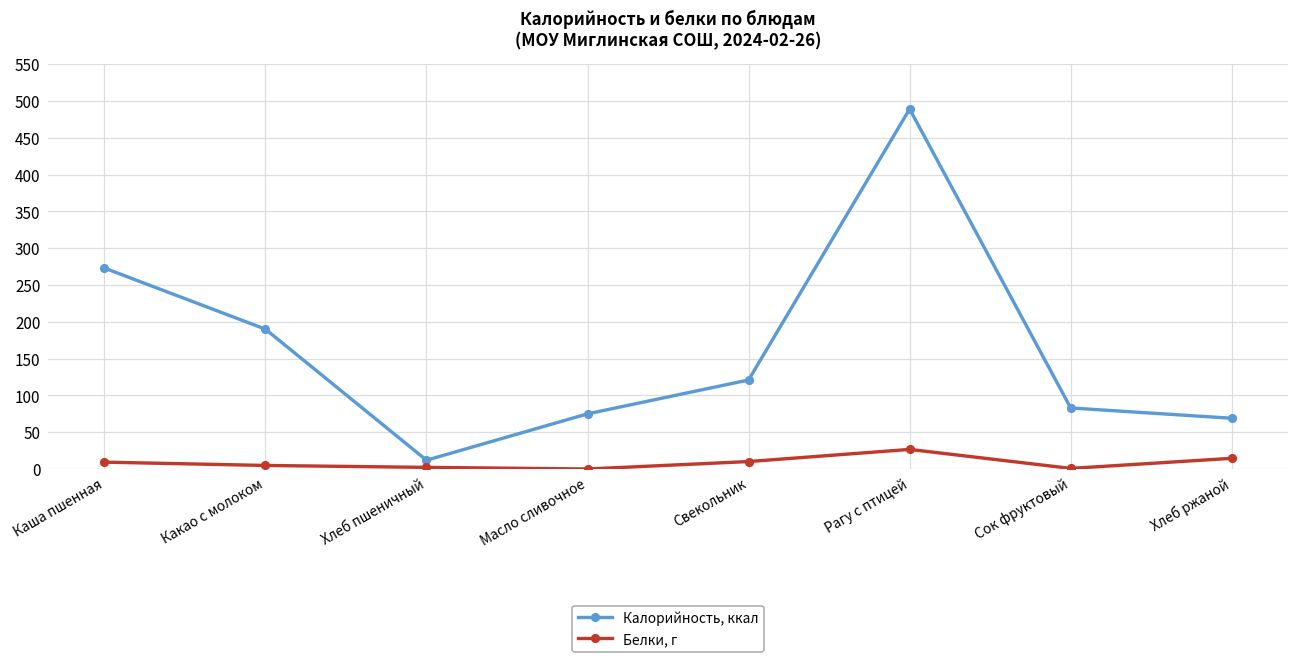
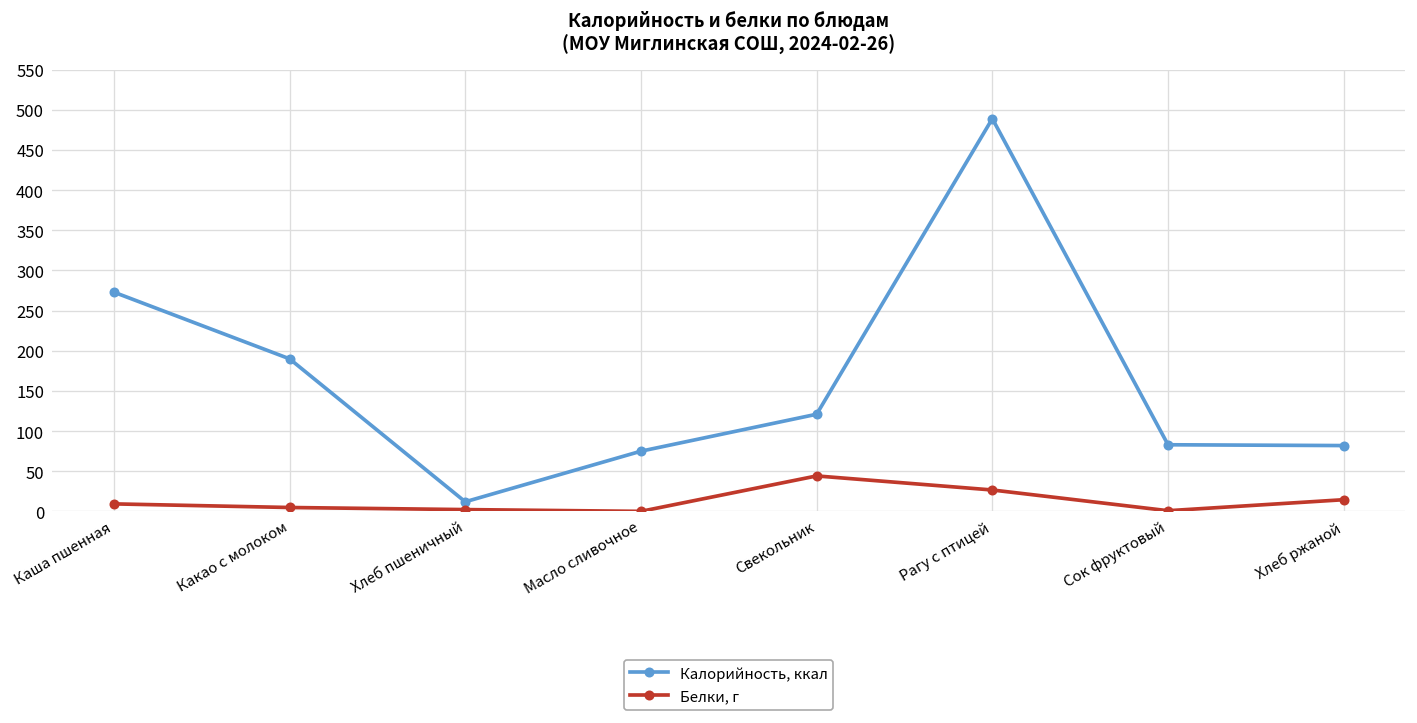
  {
    "Калорийность, ккал": {
      "Каша пшенная": 270,
      "Какао с молоком": 190,
      "Хлеб пшеничный": 10,
      "Масло сливочное": 80,
      "Свекольник": 120,
      "Рагу с птицей": 490,
      "Сок фруктовый": 80,
-     "Хлеб ржаной": 70
+     "Хлеб ржаной": 80
    },
    "Белки, г": {
      "Каша пшенная": 10,
      "Какао с молоком": 0,
      "Хлеб пшеничный": 0,
      "Масло сливочное": 0,
-     "Свекольник": 10,
+     "Свекольник": 40,
      "Рагу с птицей": 30,
      "Сок фруктовый": 0,
      "Хлеб ржаной": 10
    }
  }
